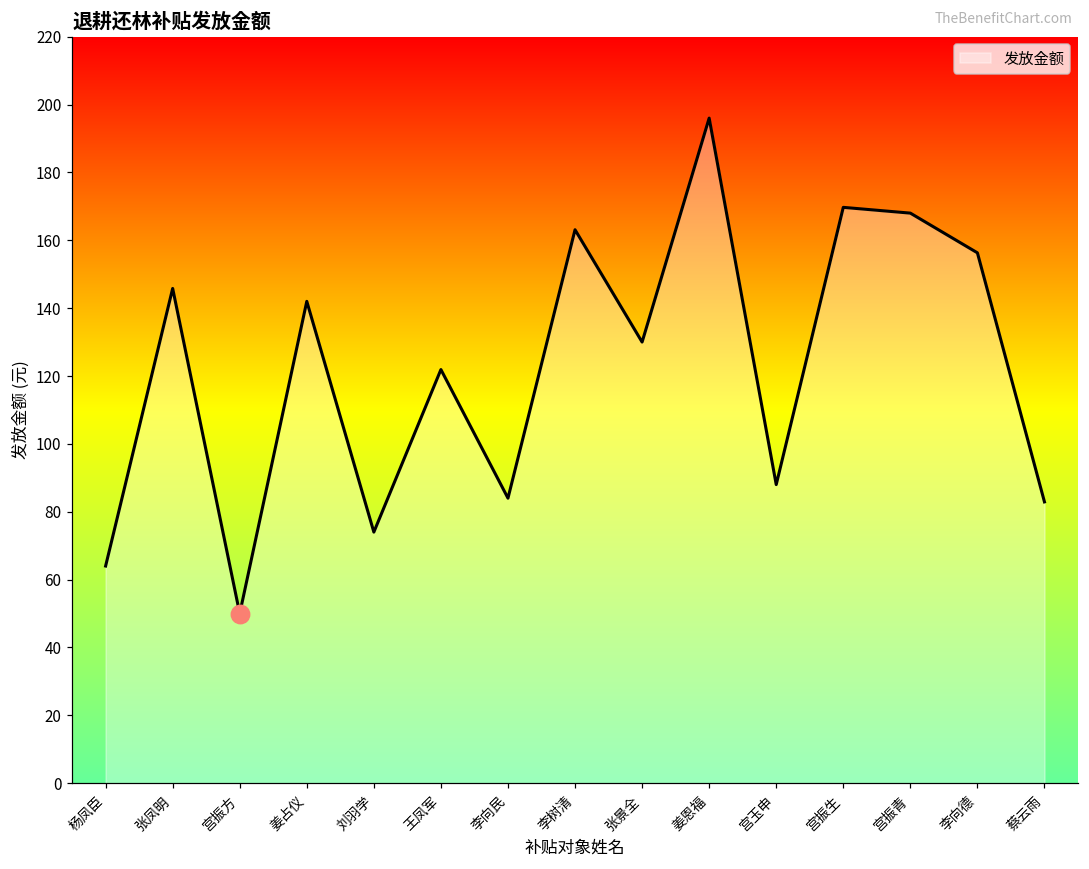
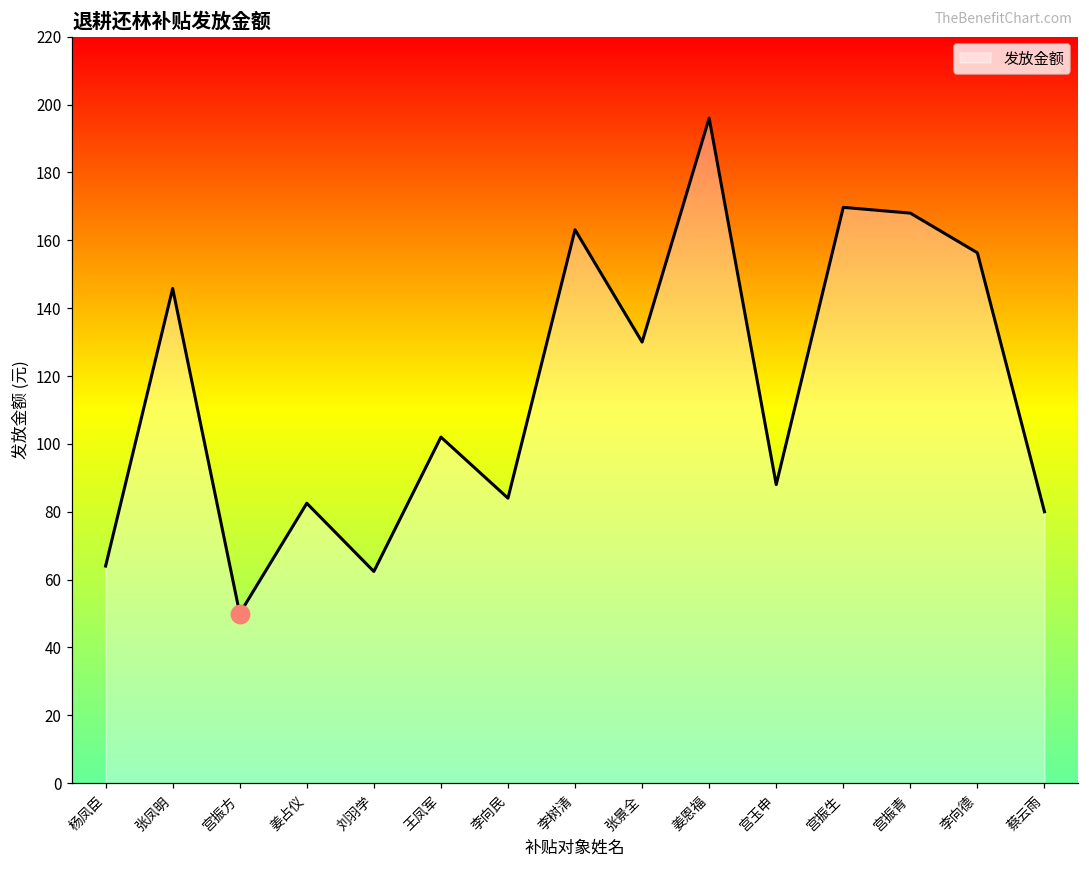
  {
    "发放金额": {
      "杨凤臣": 64,
      "张凤明": 146,
-     "姜占仪": 142,
-     "刘羽学": 74,
-     "王凤军": 122,
+     "姜占仪": 83,
+     "刘羽学": 62,
+     "王凤军": 102,
      "李向民": 84,
      "李树清": 163,
      "张景全": 130,
      "姜恩福": 196,
      "宫玉申": 88,
      "宫振生": 170,
      "宫振青": 168,
      "李向德": 156,
-     "蔡云雨": 83
+     "蔡云雨": 80
    }
  }
